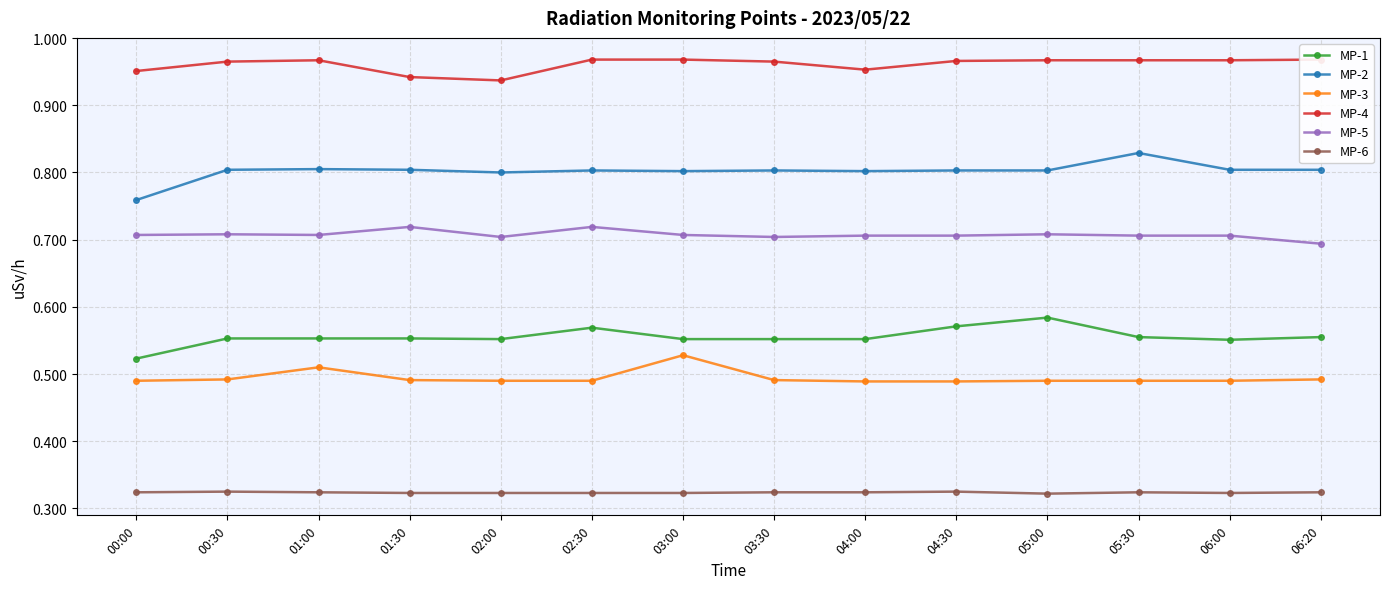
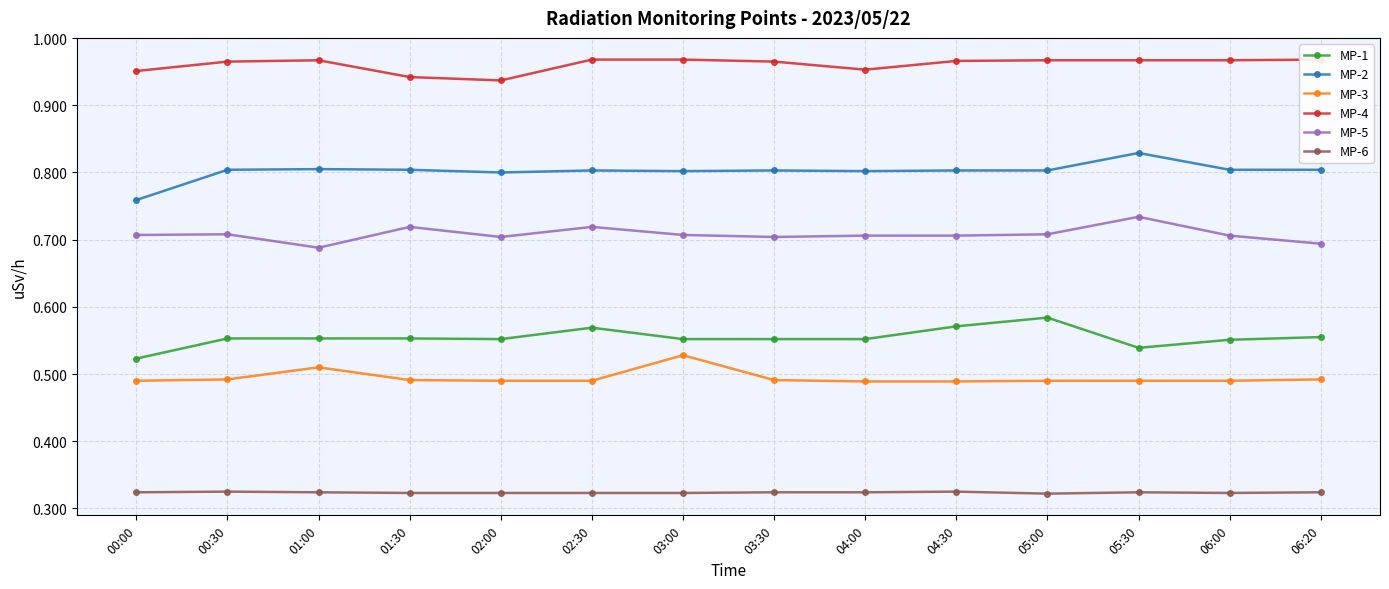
  {
    "MP-1": {
      "00:00": 0.52,
      "00:30": 0.55,
      "01:00": 0.55,
      "01:30": 0.55,
      "02:00": 0.55,
      "02:30": 0.57,
      "03:00": 0.55,
      "03:30": 0.55,
      "04:00": 0.55,
      "04:30": 0.57,
      "05:00": 0.58,
-     "05:30": 0.56,
+     "05:30": 0.54,
      "06:00": 0.55,
      "06:20": 0.56
    },
    "MP-2": {
      "00:00": 0.76,
      "00:30": 0.80,
      "01:00": 0.81,
      "01:30": 0.80,
      "02:00": 0.80,
      "02:30": 0.80,
      "03:00": 0.80,
      "03:30": 0.80,
      "04:00": 0.80,
      "04:30": 0.80,
      "05:00": 0.80,
      "05:30": 0.83,
      "06:00": 0.80,
      "06:20": 0.80
    },
    "MP-3": {
      "00:00": 0.49,
      "00:30": 0.49,
      "01:00": 0.51,
      "01:30": 0.49,
      "02:00": 0.49,
      "02:30": 0.49,
      "03:00": 0.53,
      "03:30": 0.49,
      "04:00": 0.49,
      "04:30": 0.49,
      "05:00": 0.49,
      "05:30": 0.49,
      "06:00": 0.49,
      "06:20": 0.49
    },
    "MP-4": {
      "00:00": 0.95,
      "00:30": 0.97,
      "01:00": 0.97,
      "01:30": 0.94,
      "02:00": 0.94,
      "02:30": 0.97,
      "03:00": 0.97,
      "03:30": 0.97,
      "04:00": 0.95,
      "04:30": 0.97,
      "05:00": 0.97,
      "05:30": 0.97,
      "06:00": 0.97
    },
    "MP-5": {
      "00:00": 0.71,
      "00:30": 0.71,
-     "01:00": 0.71,
+     "01:00": 0.69,
      "01:30": 0.72,
      "02:00": 0.70,
      "02:30": 0.72,
      "03:00": 0.71,
      "03:30": 0.70,
      "04:00": 0.71,
      "04:30": 0.71,
      "05:00": 0.71,
-     "05:30": 0.71,
+     "05:30": 0.73,
      "06:00": 0.71,
      "06:20": 0.69
    },
    "MP-6": {
      "00:00": 0.32,
      "00:30": 0.33,
      "01:00": 0.32,
      "01:30": 0.32,
      "02:00": 0.32,
      "02:30": 0.32,
      "03:00": 0.32,
      "03:30": 0.32,
      "04:00": 0.32,
      "04:30": 0.33,
      "05:00": 0.32,
      "05:30": 0.32,
      "06:00": 0.32,
      "06:20": 0.32
    }
  }
